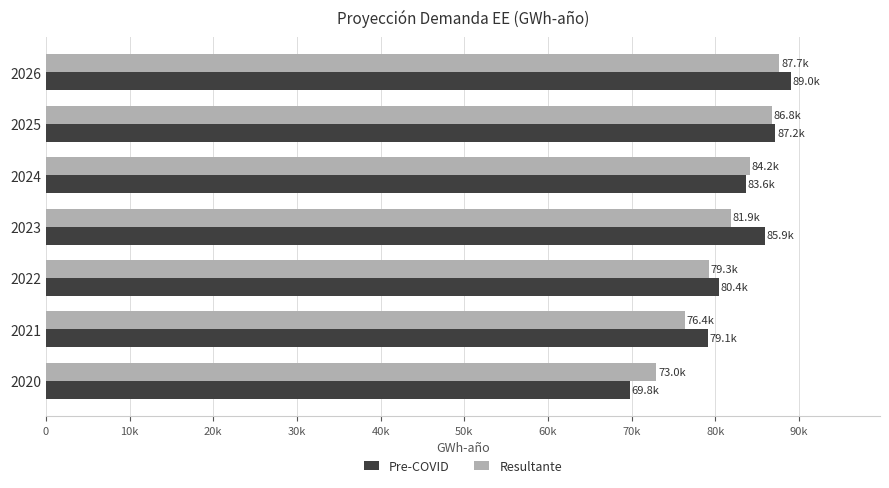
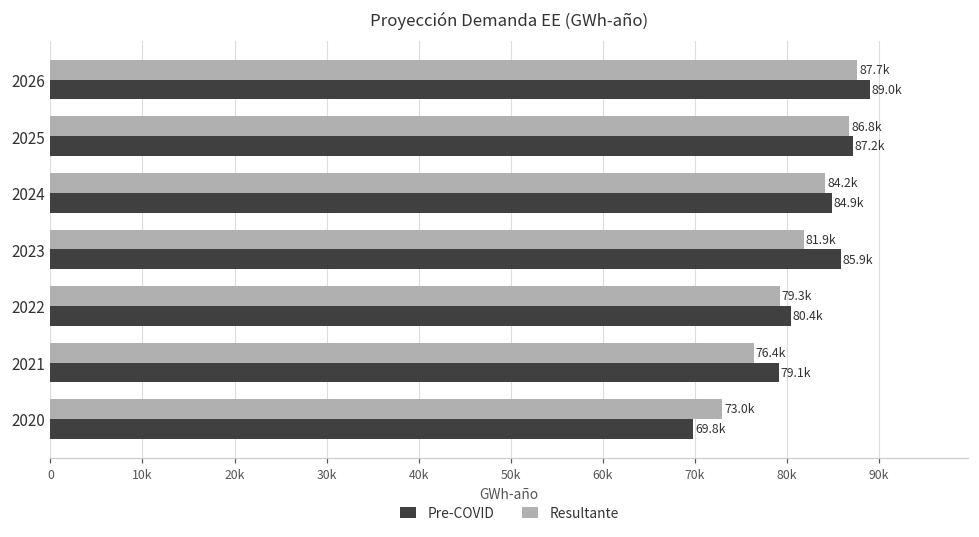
  {
    "Pre-COVID": {
      "2026": "89.0k",
      "2025": "87.2k",
-     "2024": "83.6k",
+     "2024": "84.9k",
      "2023": "85.9k",
      "2022": "80.4k",
      "2021": "79.1k",
      "2020": "69.8k"
    },
    "Resultante": {
      "2026": "87.7k",
      "2025": "86.8k",
      "2024": "84.2k",
      "2023": "81.9k",
      "2022": "79.3k",
      "2021": "76.4k",
      "2020": "73.0k"
    }
  }
